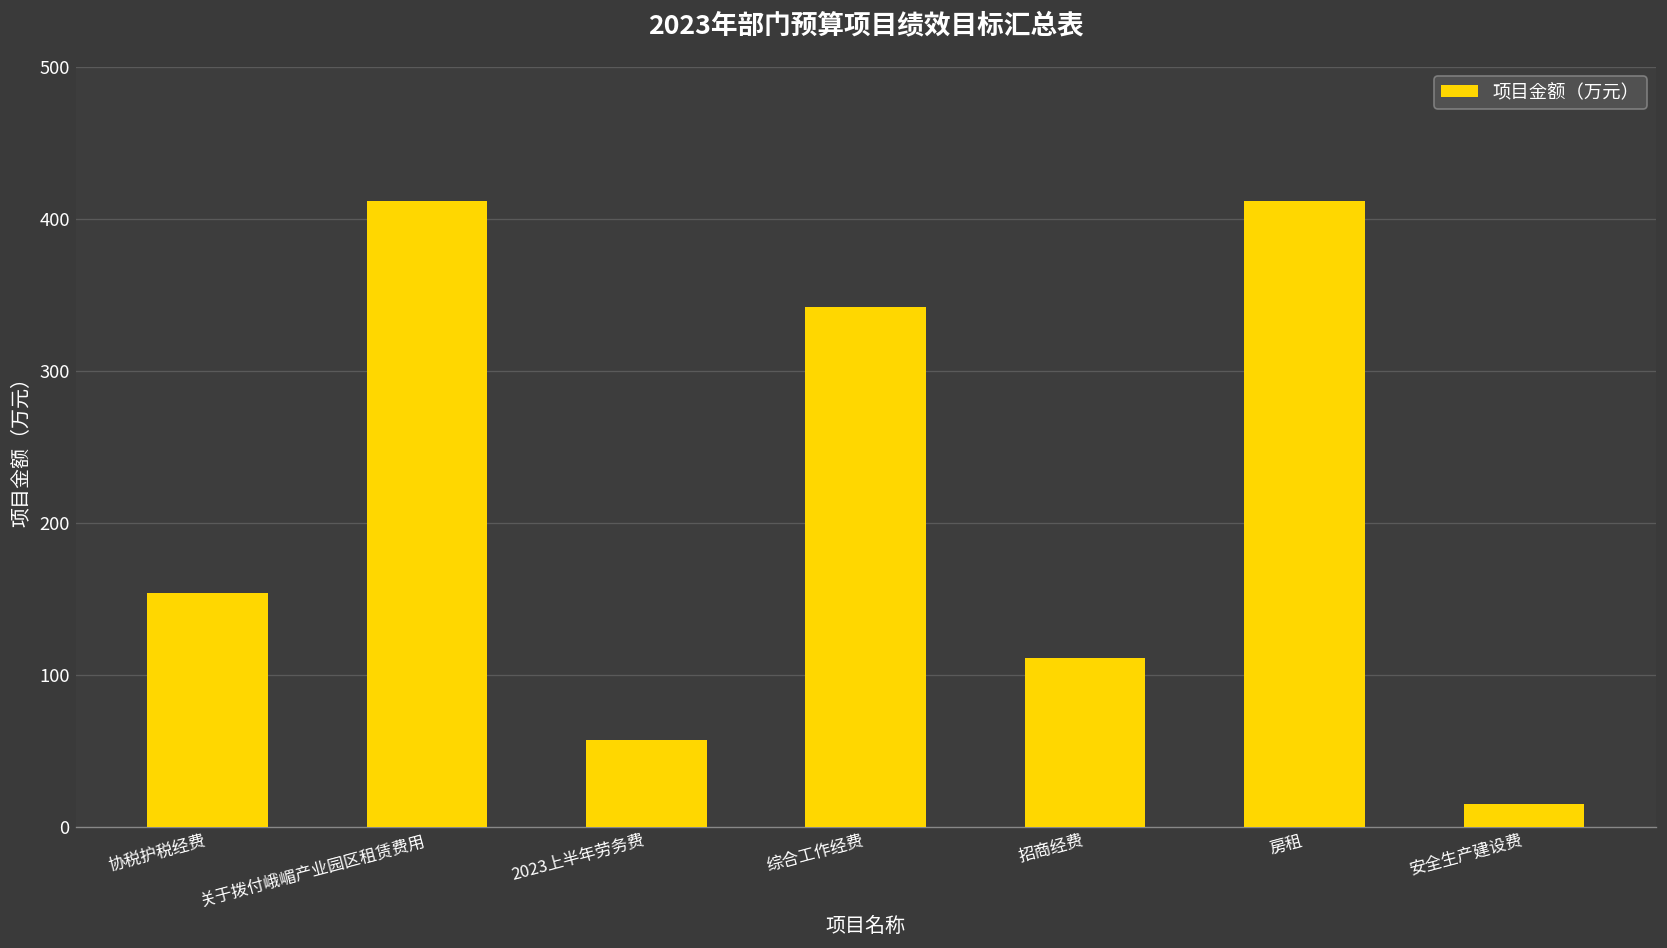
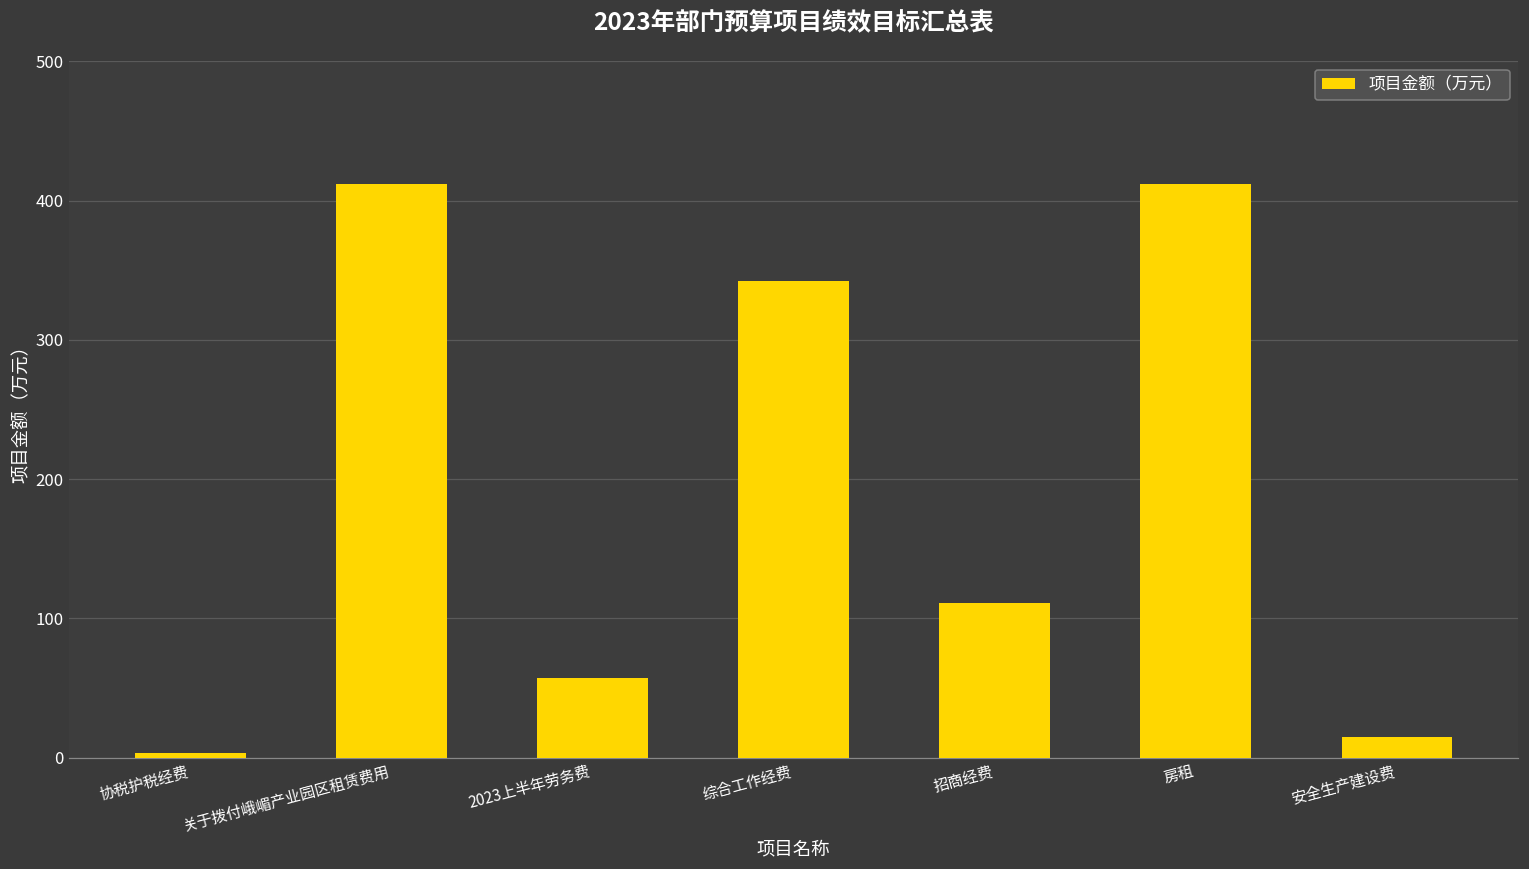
  {
-   "协税护税经费": 154,
+   "协税护税经费": 3,
    "关于拨付峨嵋产业园区租赁费用": 412,
    "2023上半年劳务费": 57,
    "综合工作经费": 342,
    "招商经费": 111,
    "房租": 412,
    "安全生产建设费": 15
  }
